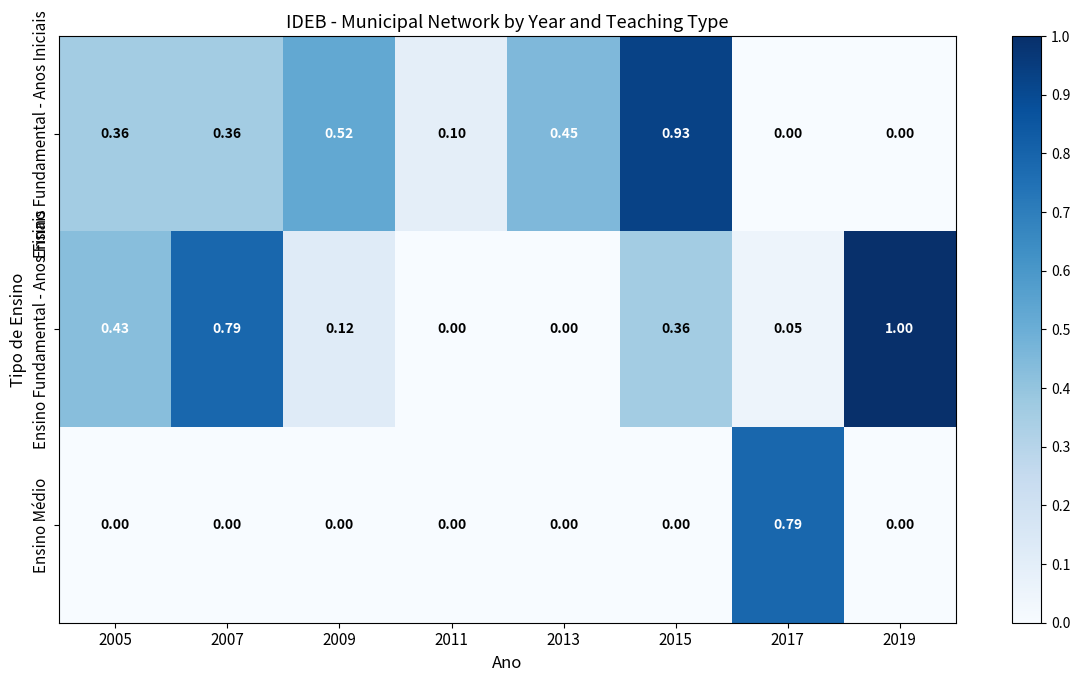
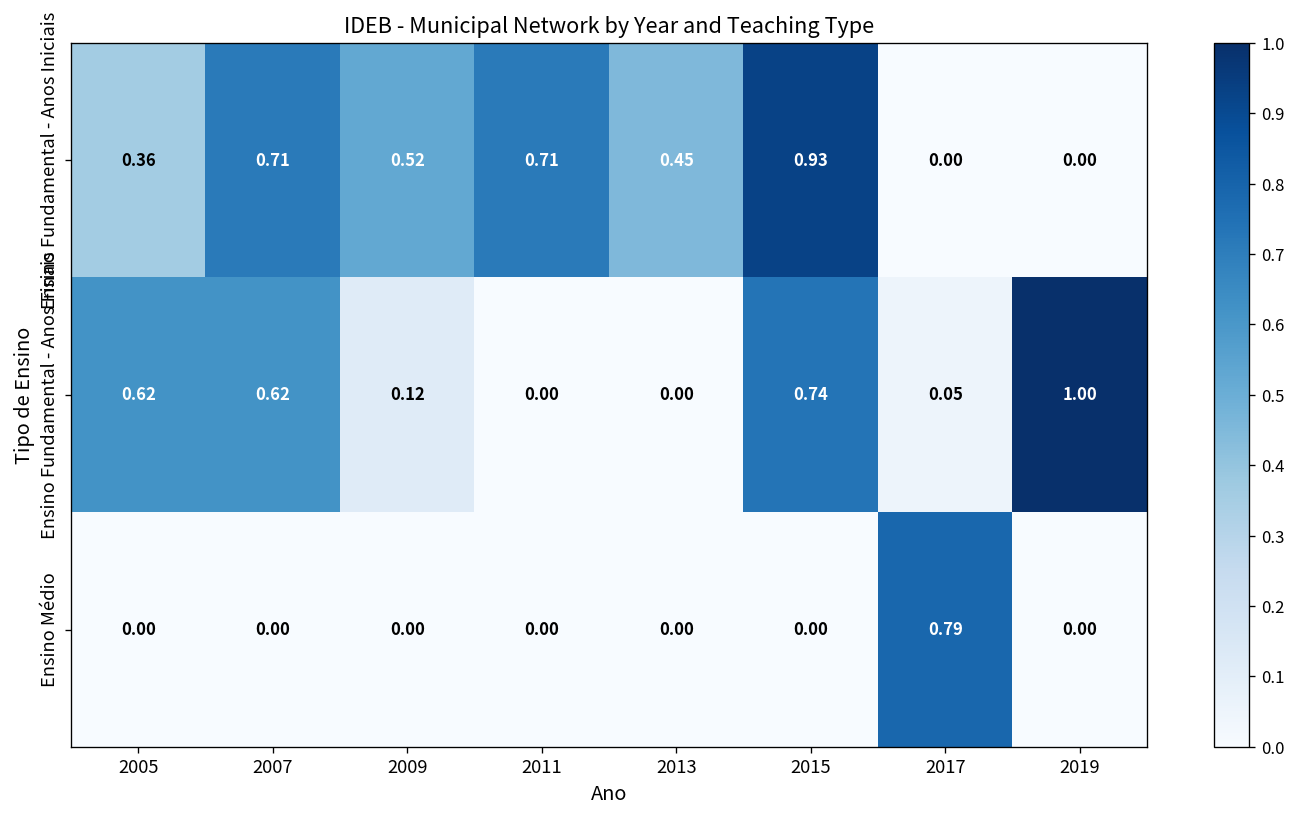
  {
    "Ensino Fundamental - Anos Iniciais": {
      "2005": 0.36,
-     "2007": 0.36,
+     "2007": 0.71,
      "2009": 0.52,
-     "2011": 0.10,
+     "2011": 0.71,
      "2013": 0.45,
      "2015": 0.93,
      "2017": 0.00,
      "2019": 0.00
    },
    "Ensino Fundamental - Anos Finais": {
-     "2005": 0.43,
-     "2007": 0.79,
+     "2005": 0.62,
+     "2007": 0.62,
      "2009": 0.12,
      "2011": 0.00,
      "2013": 0.00,
-     "2015": 0.36,
+     "2015": 0.74,
      "2017": 0.05,
      "2019": 1.00
    },
    "Ensino Médio": {
      "2005": 0.00,
      "2007": 0.00,
      "2009": 0.00,
      "2011": 0.00,
      "2013": 0.00,
      "2015": 0.00,
      "2017": 0.79,
      "2019": 0.00
    }
  }
